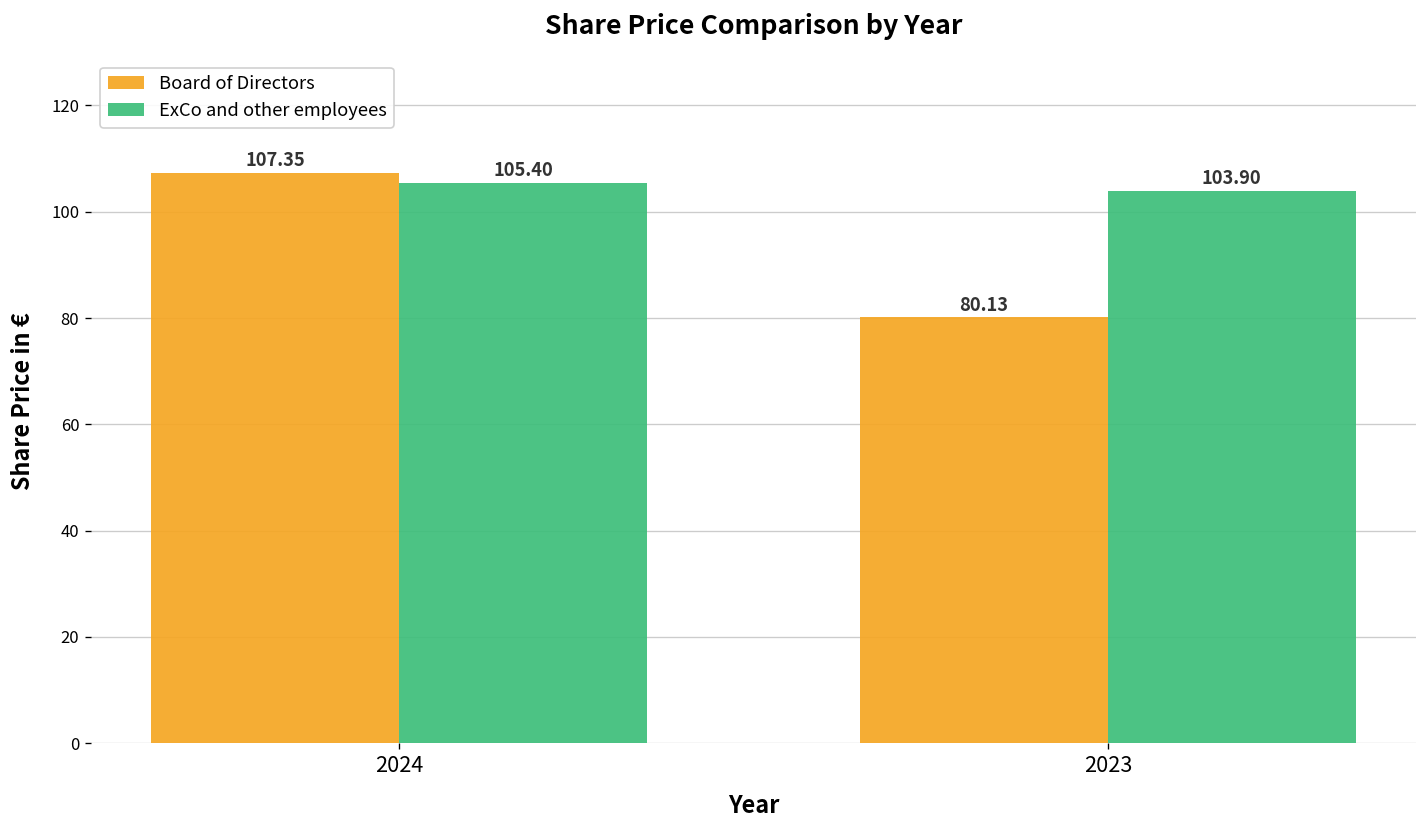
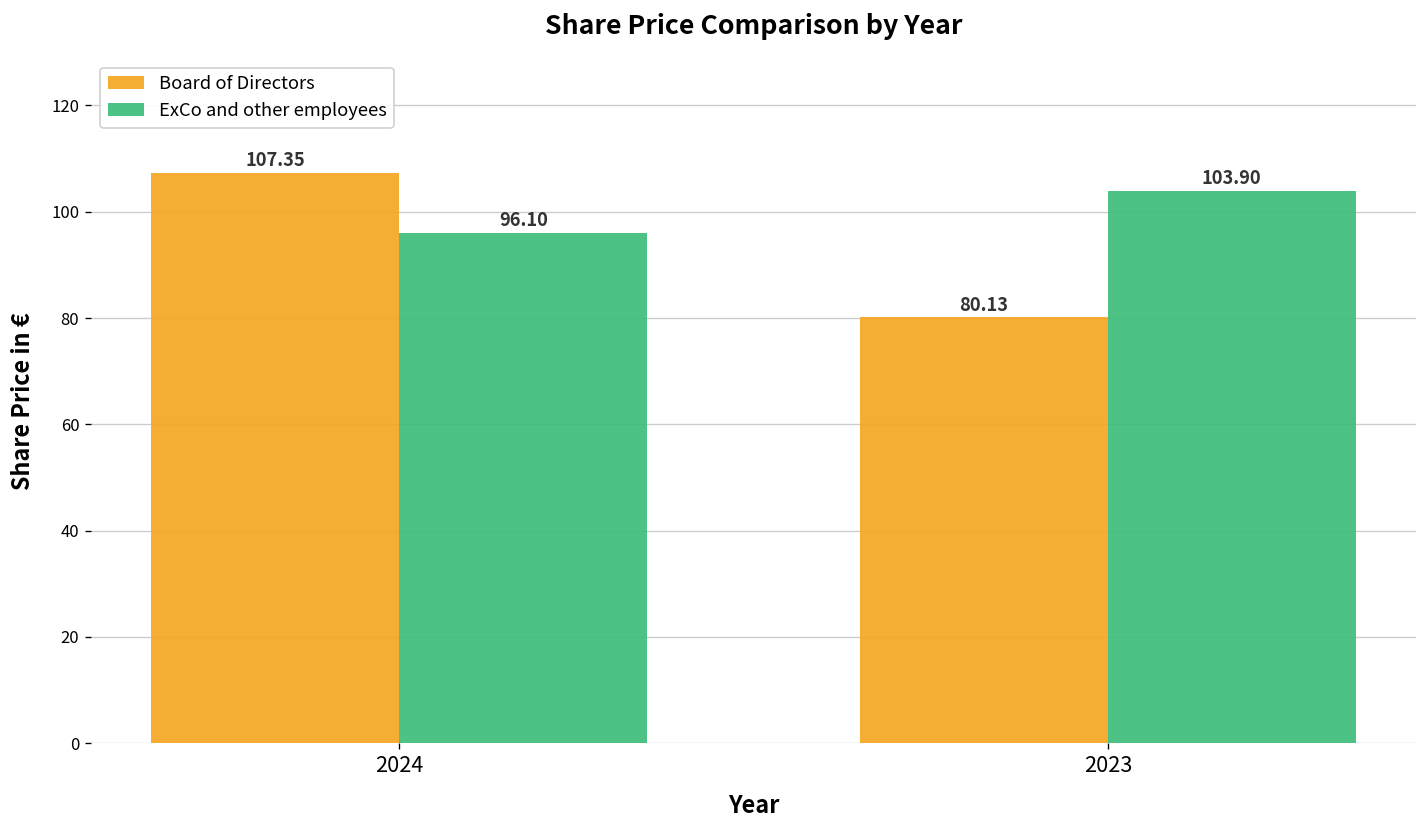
  {
    "Board of Directors": {
      "2024": 107.35,
      "2023": 80.13
    },
    "ExCo and other employees": {
-     "2024": 105.40,
+     "2024": 96.10,
      "2023": 103.90
    }
  }
